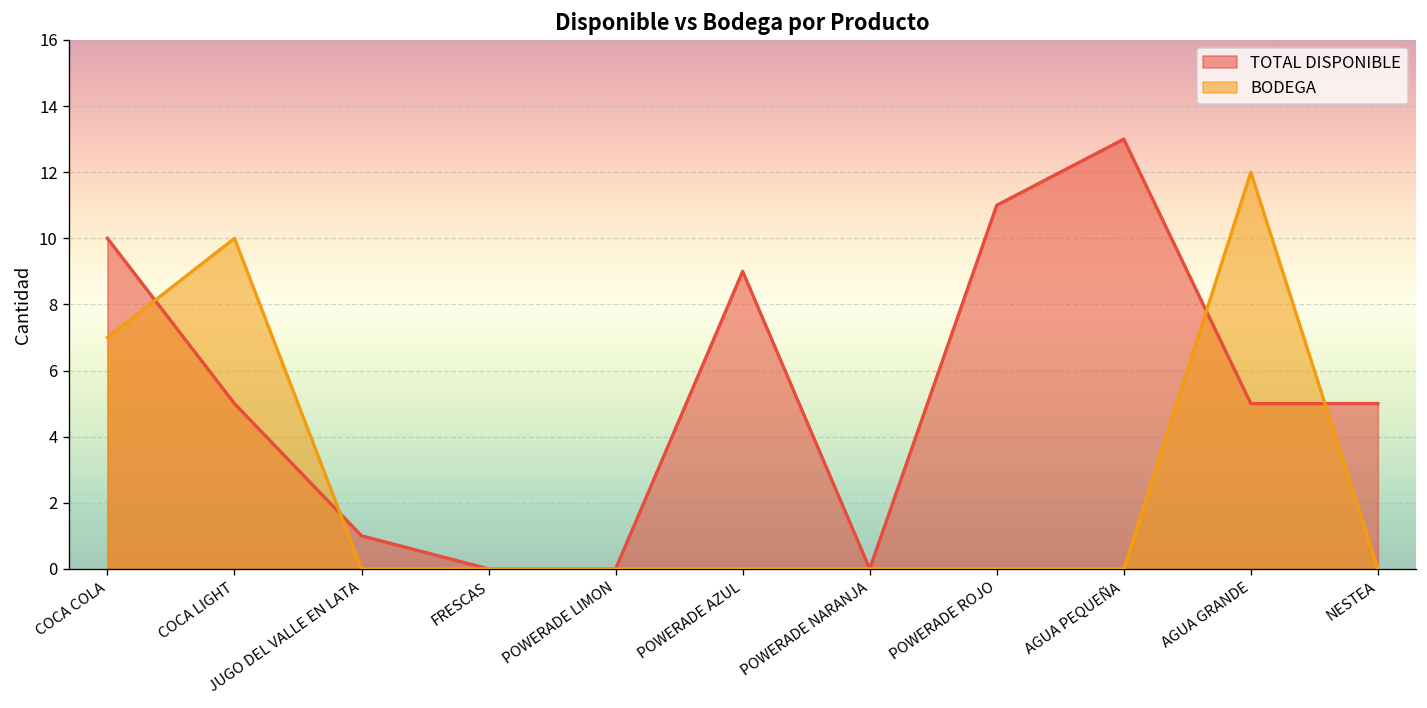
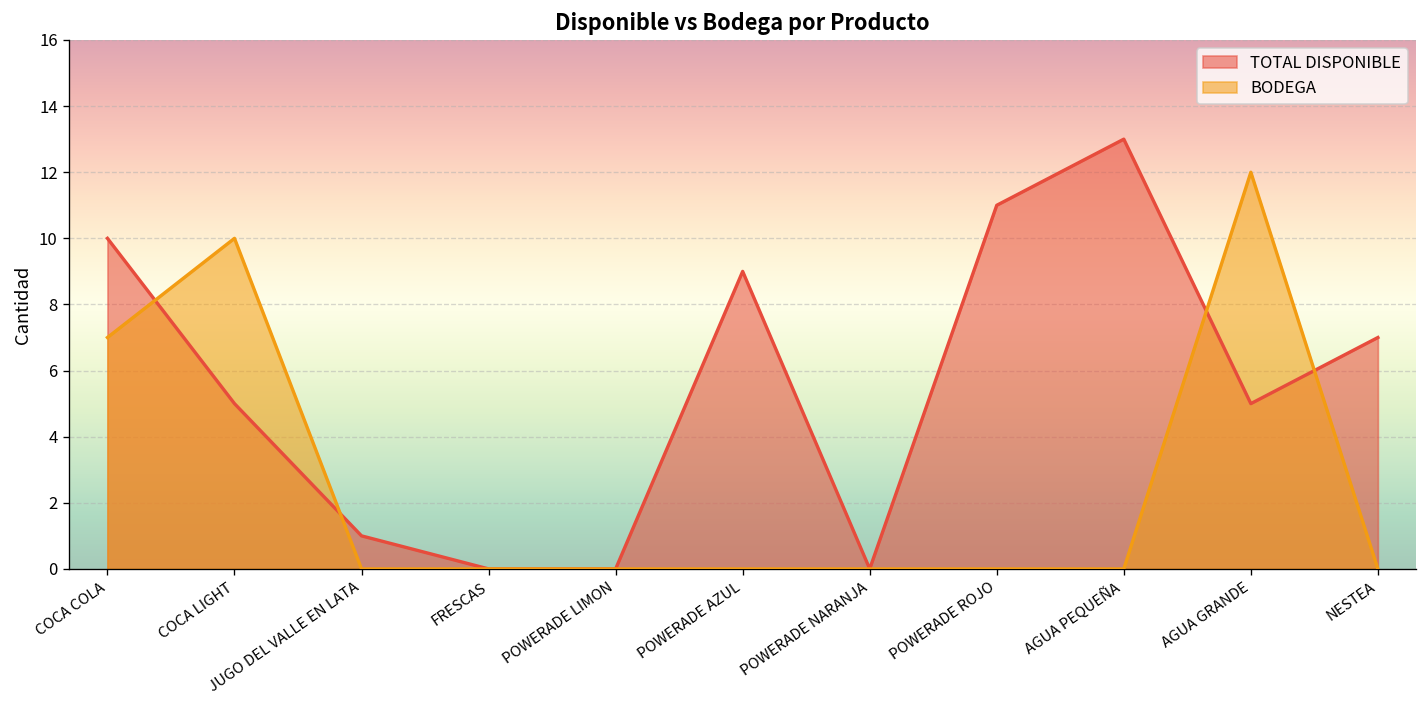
  {
    "TOTAL DISPONIBLE": {
      "COCA COLA": 10,
      "COCA LIGHT": 5,
      "JUGO DEL VALLE EN LATA": 1,
      "POWERADE AZUL": 9,
      "POWERADE ROJO": 11,
      "AGUA PEQUEÑA": 13,
      "AGUA GRANDE": 5,
-     "NESTEA": 5
+     "NESTEA": 7
    },
    "BODEGA": {
      "COCA COLA": 7,
      "COCA LIGHT": 10,
      "JUGO DEL VALLE EN LATA": 0,
      "POWERADE AZUL": 0,
      "POWERADE ROJO": 0,
      "AGUA PEQUEÑA": 0,
      "AGUA GRANDE": 12,
      "NESTEA": 0
    }
  }
